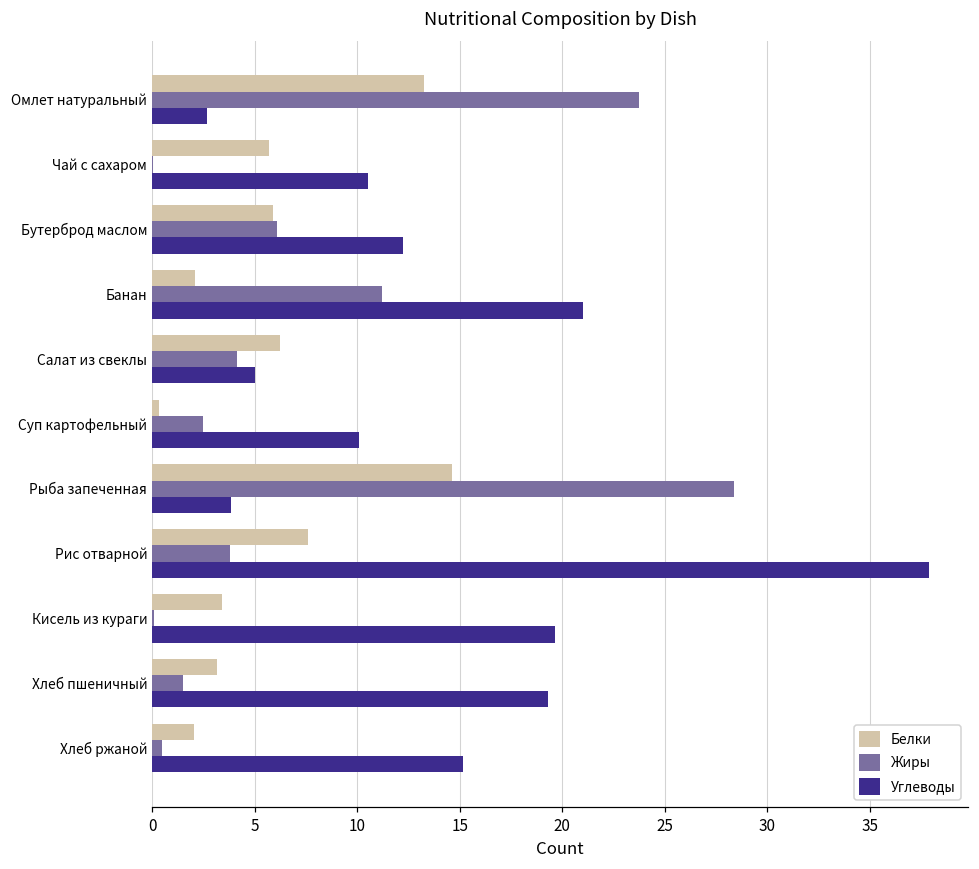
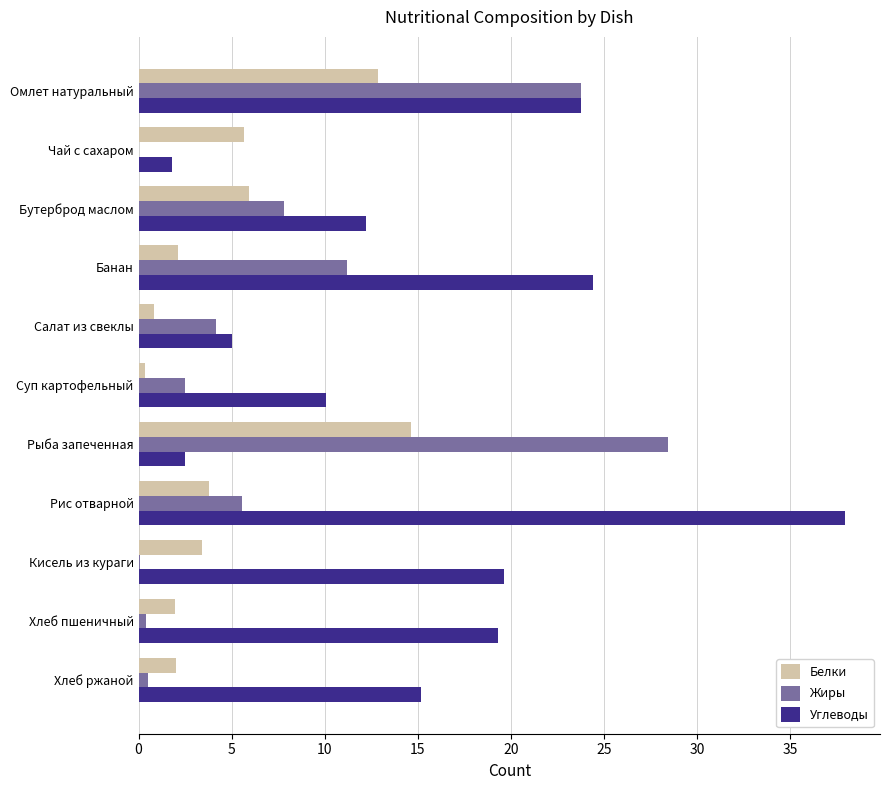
  {
    "Белки": {
-     "Омлет натуральный": 13.3,
+     "Омлет натуральный": 12.8,
      "Чай с сахаром": 5.7,
      "Бутерброд маслом": 5.9,
      "Банан": 2.1,
-     "Салат из свеклы": 6.2,
+     "Салат из свеклы": 0.9,
      "Суп картофельный": 0.3,
      "Рыба запеченная": 14.6,
-     "Рис отварной": 7.6,
+     "Рис отварной": 3.8,
      "Кисель из кураги": 3.4,
-     "Хлеб пшеничный": 3.2,
+     "Хлеб пшеничный": 2.0,
      "Хлеб ржаной": 2.0
    },
    "Жиры": {
      "Омлет натуральный": 23.8,
-     "Бутерброд маслом": 6.1,
+     "Бутерброд маслом": 7.8,
      "Банан": 11.2,
      "Салат из свеклы": 4.1,
      "Суп картофельный": 2.5,
      "Рыба запеченная": 28.4,
-     "Рис отварной": 3.8,
-     "Хлеб пшеничный": 1.5,
+     "Рис отварной": 5.6,
+     "Хлеб пшеничный": 0.4,
      "Хлеб ржаной": 0.5
    },
    "Углеводы": {
-     "Омлет натуральный": 2.7,
-     "Чай с сахаром": 10.5,
+     "Омлет натуральный": 23.7,
+     "Чай с сахаром": 1.8,
      "Бутерброд маслом": 12.2,
-     "Банан": 21.0,
+     "Банан": 24.4,
      "Салат из свеклы": 5.0,
      "Суп картофельный": 10.1,
-     "Рыба запеченная": 3.8,
+     "Рыба запеченная": 2.5,
      "Рис отварной": 37.9,
      "Кисель из кураги": 19.6,
      "Хлеб пшеничный": 19.3,
      "Хлеб ржаной": 15.2
    }
  }
